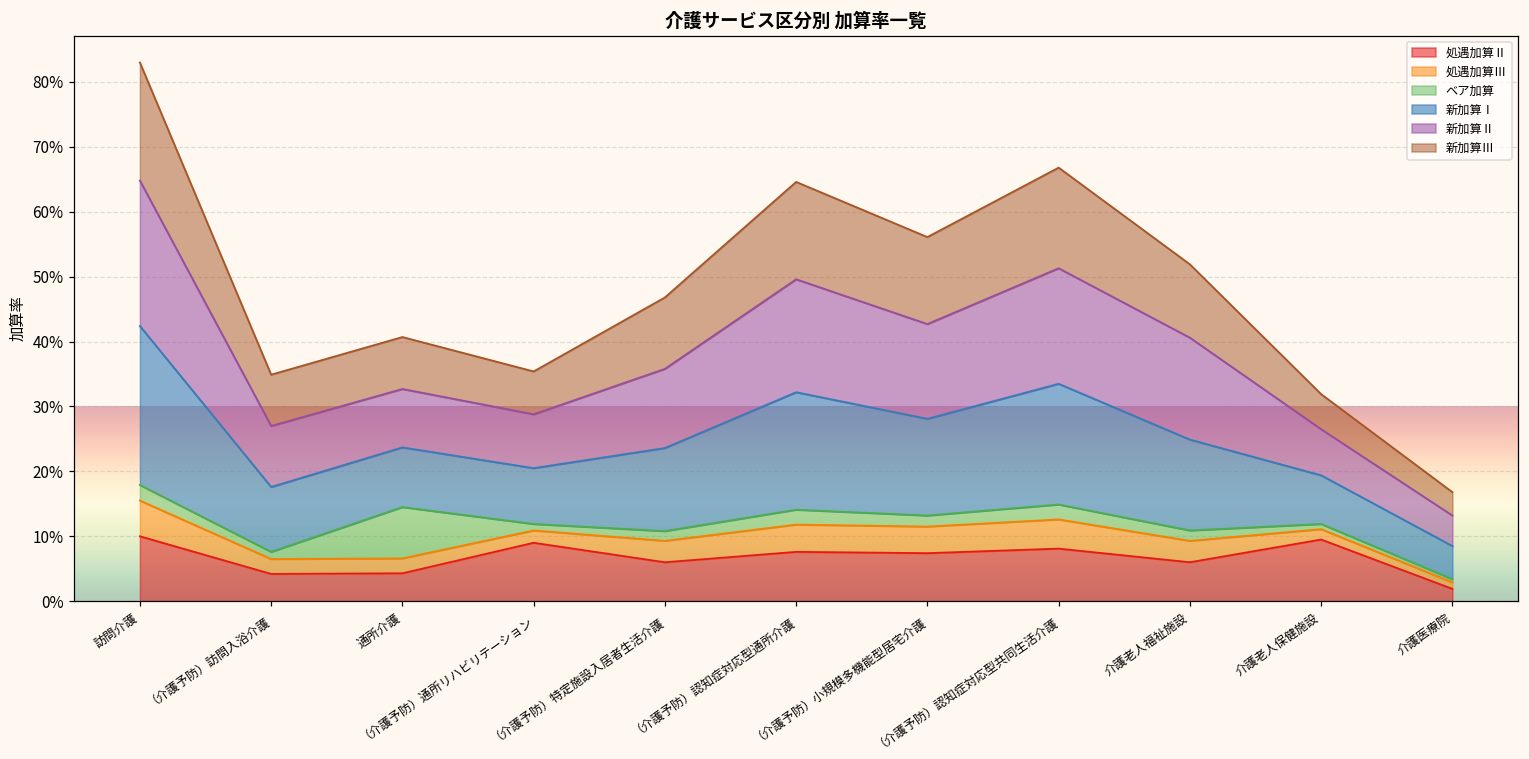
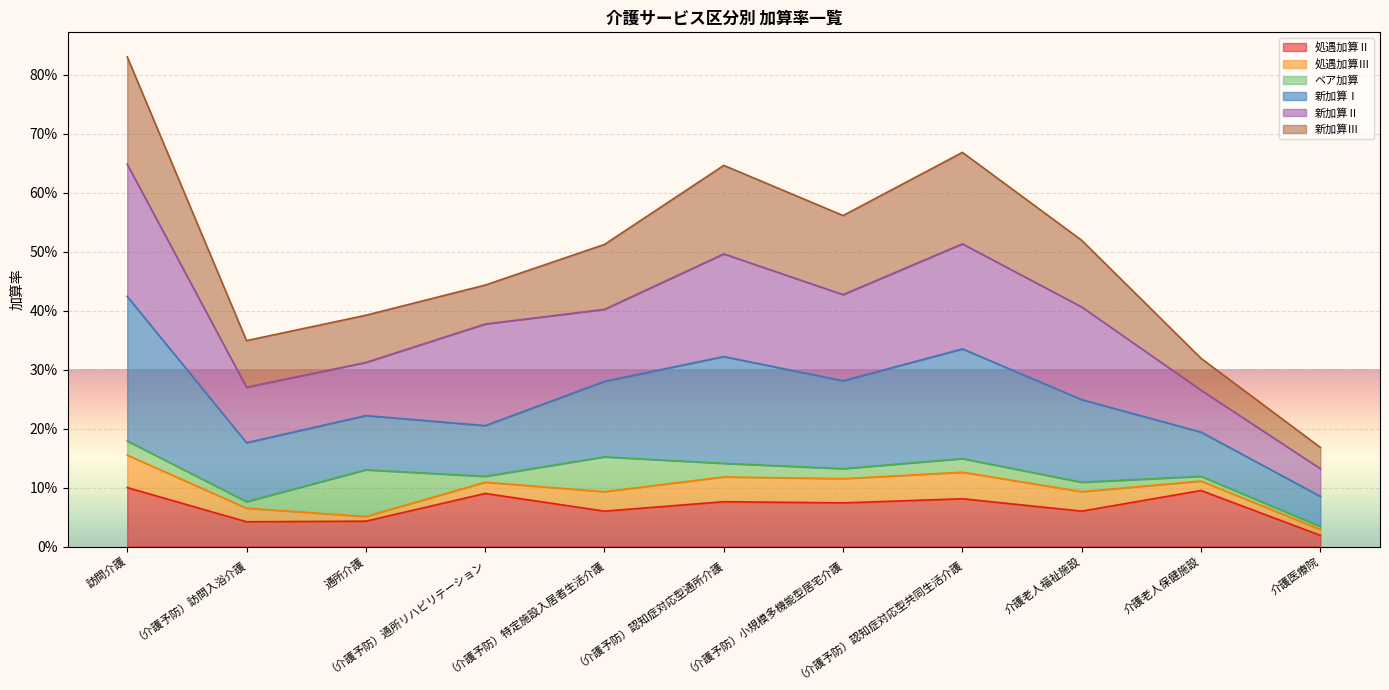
  {
    "処遇加算Ⅱ": {
      "訪問介護": "10%",
      "（介護予防）訪問入浴介護": "4%",
      "通所介護": "4%",
      "（介護予防）通所リハビリテーション": "9%",
      "（介護予防）特定施設入居者生活介護": "6%",
      "（介護予防）認知症対応型通所介護": "8%",
      "（介護予防）小規模多機能型居宅介護": "7%",
      "（介護予防）認知症対応型共同生活介護": "8%",
      "介護老人福祉施設": "6%",
      "介護老人保健施設": "10%",
      "介護医療院": "2%"
    },
    "処遇加算Ⅲ": {
      "訪問介護": "5%",
      "（介護予防）訪問入浴介護": "2%",
-     "通所介護": "2%",
+     "通所介護": "1%",
      "（介護予防）通所リハビリテーション": "2%",
      "（介護予防）特定施設入居者生活介護": "3%",
      "（介護予防）認知症対応型通所介護": "4%",
      "（介護予防）小規模多機能型居宅介護": "4%",
      "（介護予防）認知症対応型共同生活介護": "5%",
      "介護老人福祉施設": "3%",
      "介護老人保健施設": "2%",
      "介護医療院": "1%"
    },
    "ベア加算": {
      "訪問介護": "2%",
      "（介護予防）訪問入浴介護": "1%",
      "通所介護": "8%",
      "（介護予防）通所リハビリテーション": "1%",
-     "（介護予防）特定施設入居者生活介護": "2%",
+     "（介護予防）特定施設入居者生活介護": "6%",
      "（介護予防）認知症対応型通所介護": "2%",
      "（介護予防）小規模多機能型居宅介護": "2%",
      "（介護予防）認知症対応型共同生活介護": "2%",
      "介護老人福祉施設": "2%",
      "介護老人保健施設": "1%",
      "介護医療院": "0%"
    },
    "新加算Ⅰ": {
      "訪問介護": "25%",
      "（介護予防）訪問入浴介護": "10%",
      "通所介護": "9%",
      "（介護予防）通所リハビリテーション": "9%",
      "（介護予防）特定施設入居者生活介護": "13%",
      "（介護予防）認知症対応型通所介護": "18%",
      "（介護予防）小規模多機能型居宅介護": "15%",
      "（介護予防）認知症対応型共同生活介護": "19%",
      "介護老人福祉施設": "14%",
      "介護老人保健施設": "8%",
      "介護医療院": "5%"
    },
    "新加算Ⅱ": {
      "訪問介護": "22%",
      "（介護予防）訪問入浴介護": "9%",
      "通所介護": "9%",
-     "（介護予防）通所リハビリテーション": "8%",
+     "（介護予防）通所リハビリテーション": "17%",
      "（介護予防）特定施設入居者生活介護": "12%",
      "（介護予防）認知症対応型通所介護": "17%",
      "（介護予防）小規模多機能型居宅介護": "15%",
      "（介護予防）認知症対応型共同生活介護": "18%",
      "介護老人福祉施設": "16%",
      "介護老人保健施設": "7%",
      "介護医療院": "5%"
    },
    "新加算Ⅲ": {
      "訪問介護": "18%",
      "（介護予防）訪問入浴介護": "8%",
      "通所介護": "8%",
      "（介護予防）通所リハビリテーション": "7%",
      "（介護予防）特定施設入居者生活介護": "11%",
      "（介護予防）認知症対応型通所介護": "15%",
      "（介護予防）小規模多機能型居宅介護": "13%",
      "（介護予防）認知症対応型共同生活介護": "16%",
      "介護老人福祉施設": "11%",
      "介護老人保健施設": "5%",
      "介護医療院": "4%"
    }
  }
